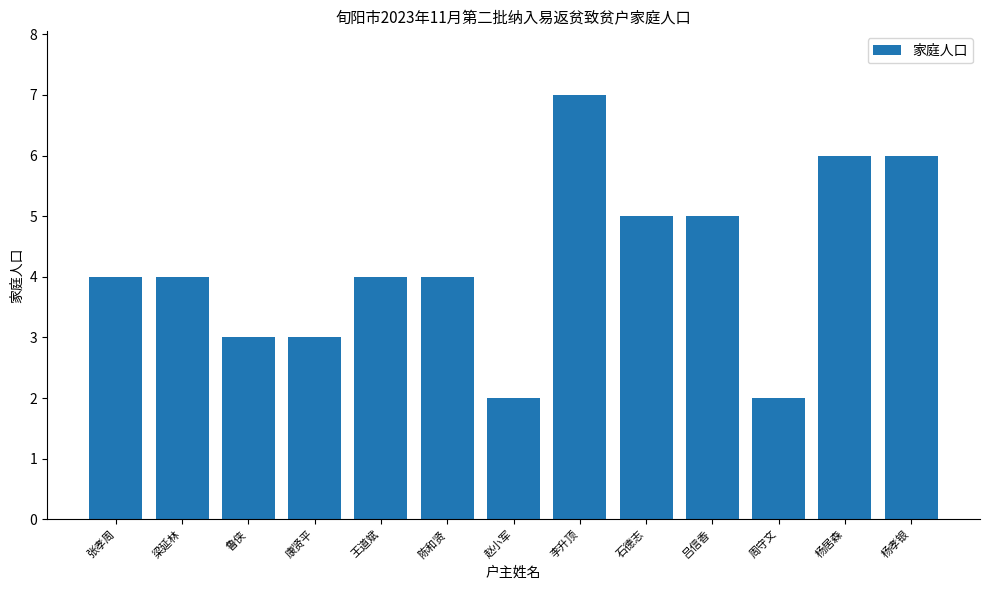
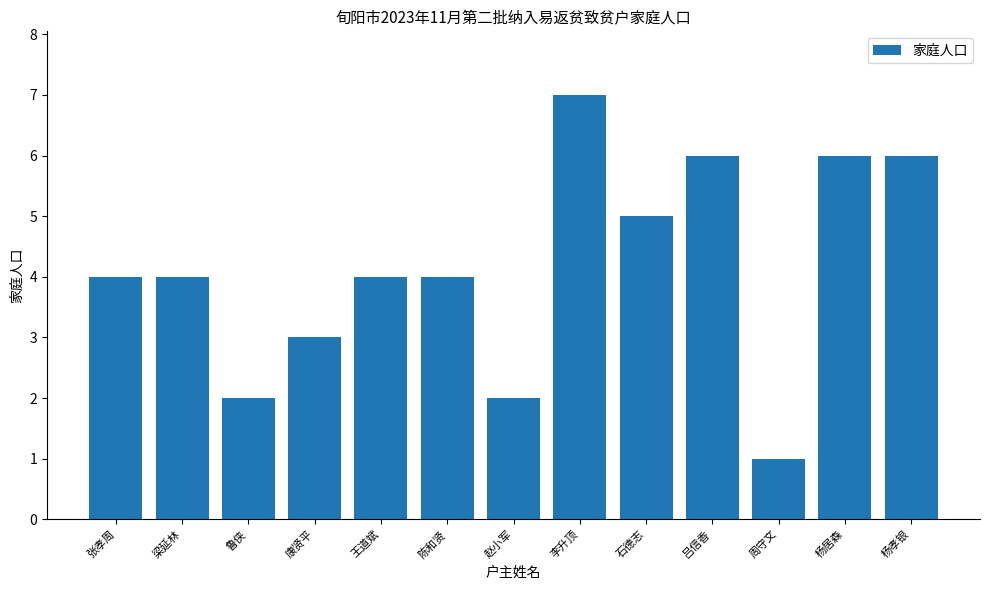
  {
    "张孝周": 4,
    "梁延林": 4,
-   "鲁侠": 3,
+   "鲁侠": 2,
    "康贤平": 3,
    "王道斌": 4,
    "陈和贤": 4,
    "赵小军": 2,
    "李升顶": 7,
    "石德志": 5,
-   "吕信香": 5,
-   "周守文": 2,
+   "吕信香": 6,
+   "周守文": 1,
    "杨居森": 6,
    "杨孝银": 6
  }
